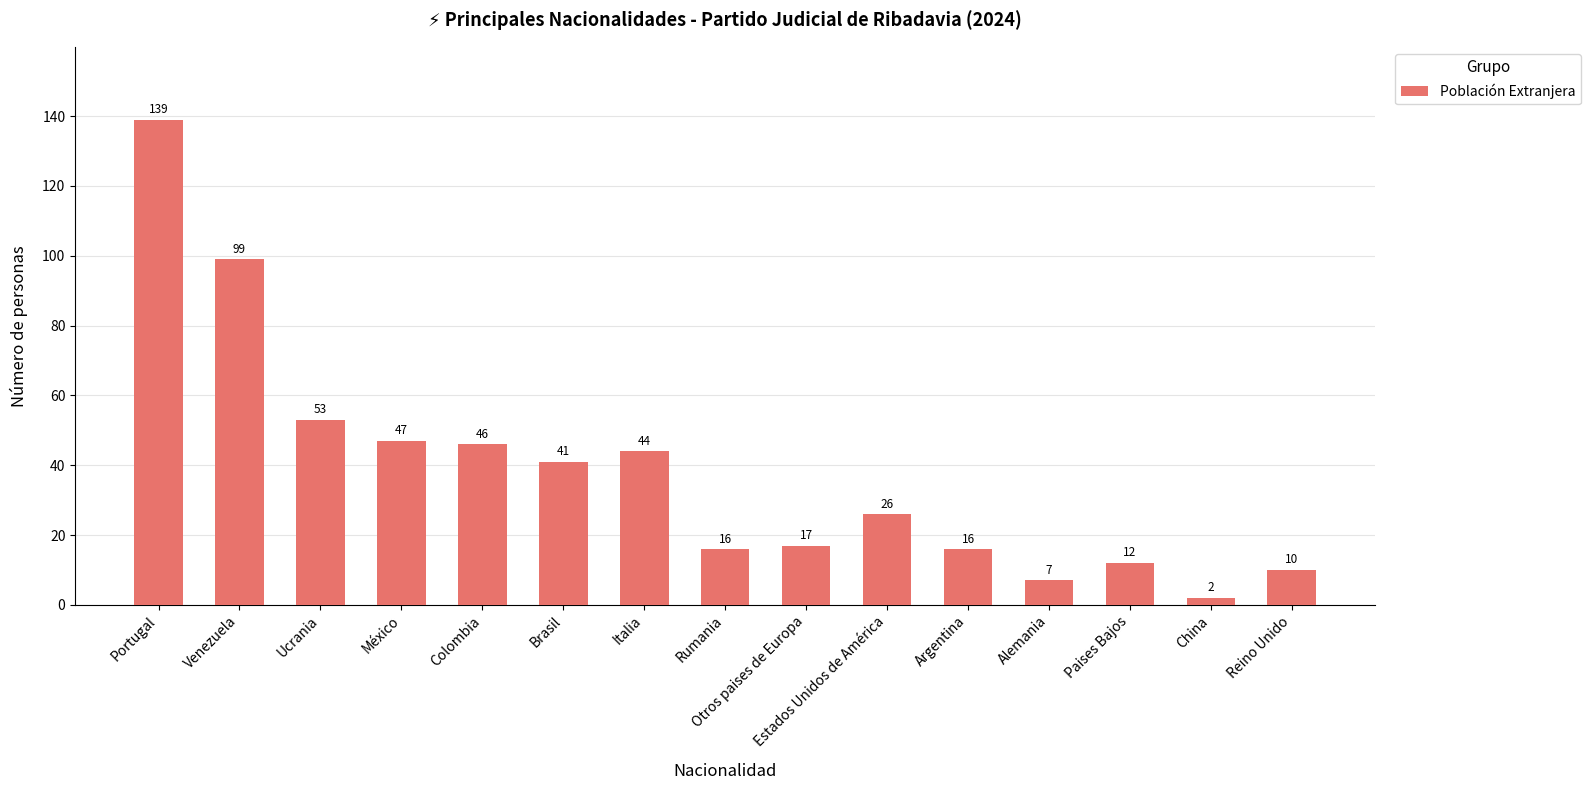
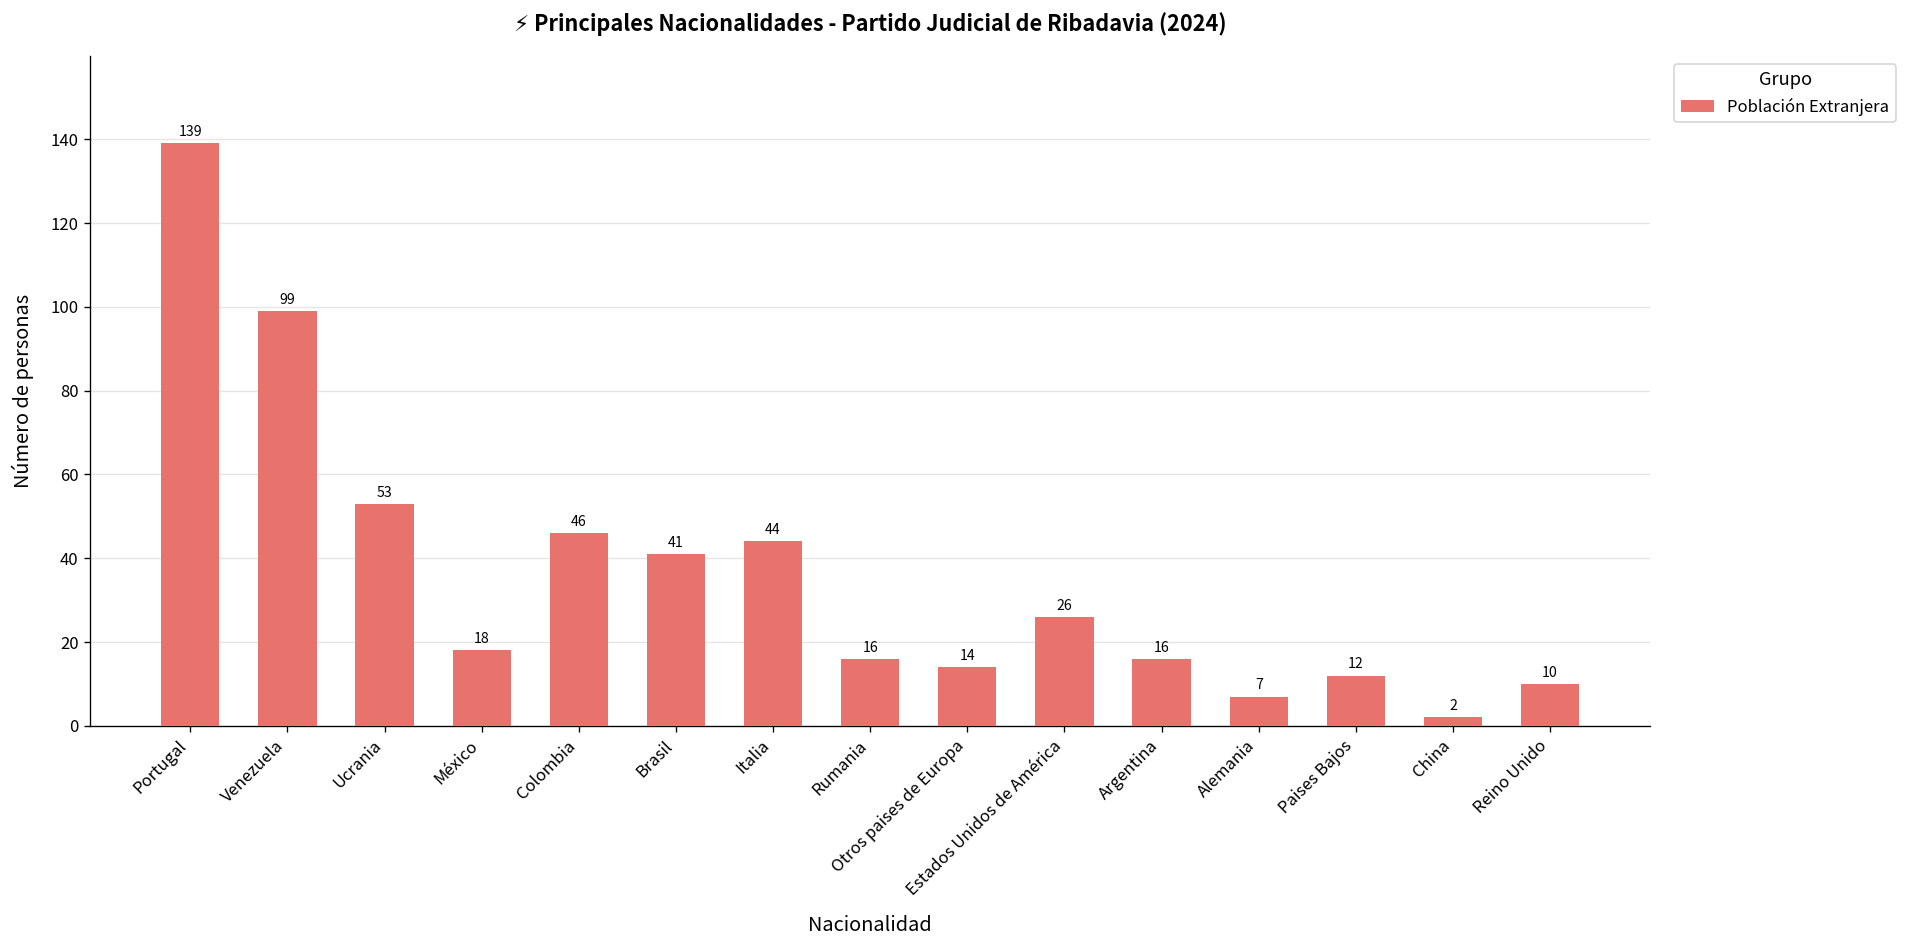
  {
    "Portugal": 139,
    "Venezuela": 99,
    "Ucrania": 53,
-   "México": 47,
+   "México": 18,
    "Colombia": 46,
    "Brasil": 41,
    "Italia": 44,
    "Rumania": 16,
-   "Otros paises de Europa": 17,
+   "Otros paises de Europa": 14,
    "Estados Unidos de América": 26,
    "Argentina": 16,
    "Alemania": 7,
    "Paises Bajos": 12,
    "China": 2,
    "Reino Unido": 10
  }
